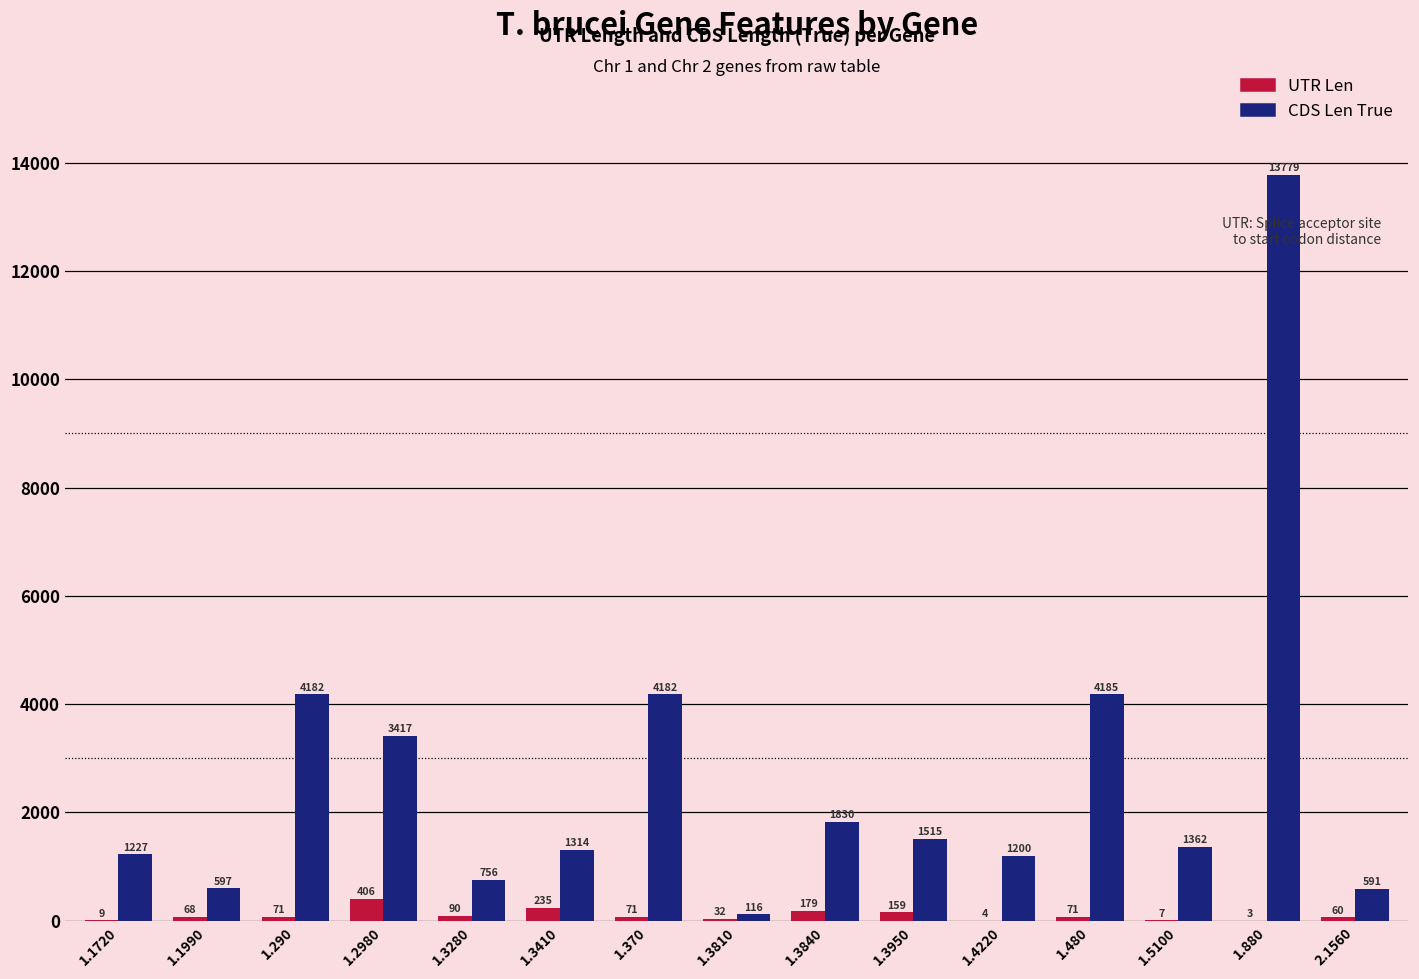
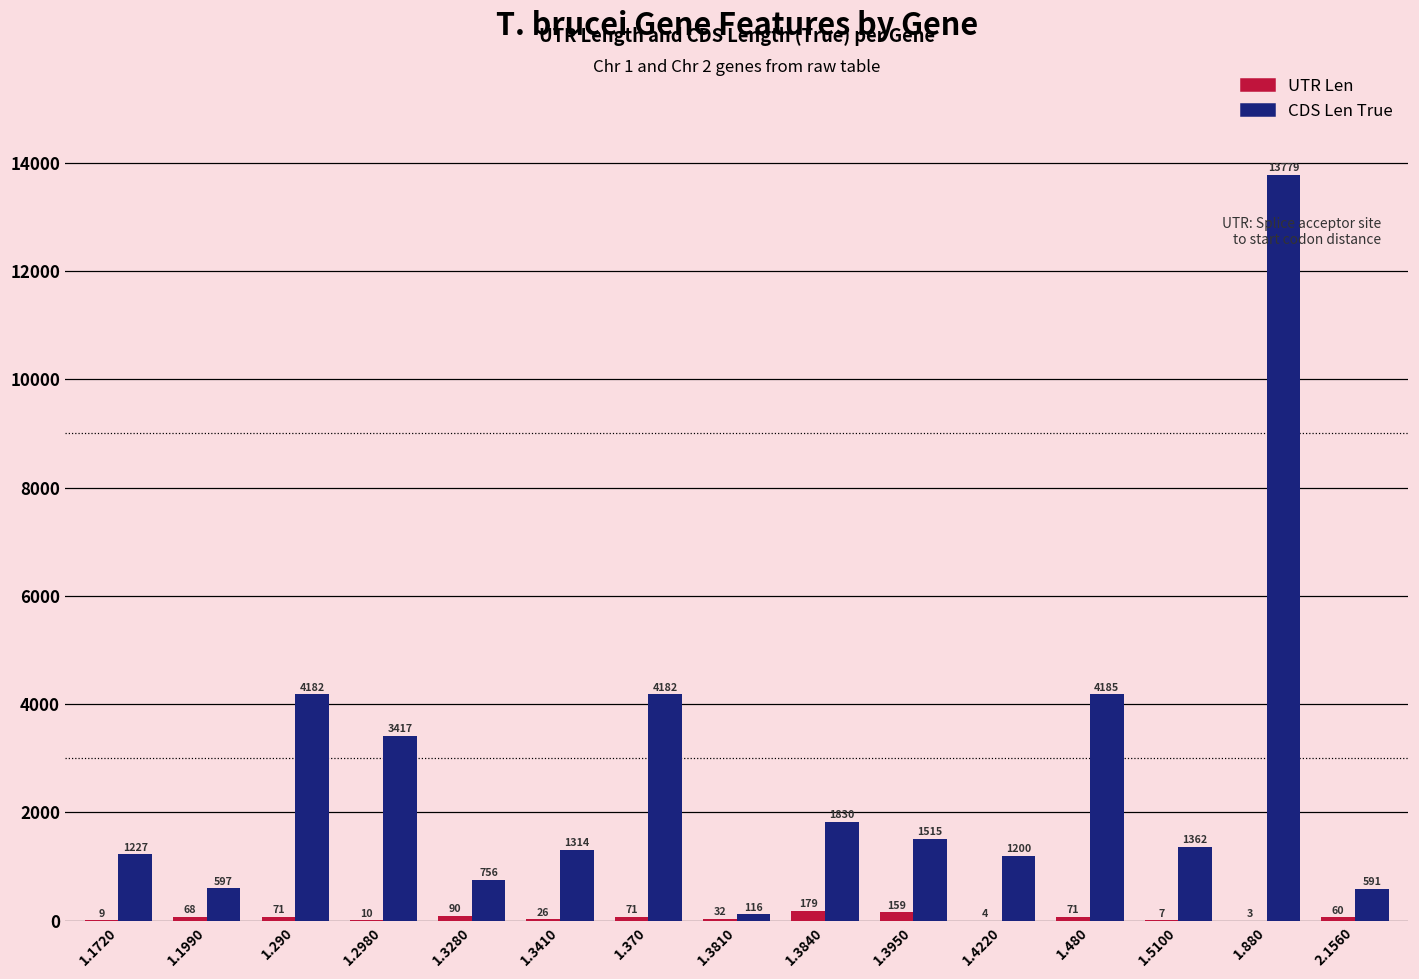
  {
    "UTR Len": {
      "1.1720": 9,
      "1.1990": 68,
      "1.290": 71,
-     "1.2980": 406,
+     "1.2980": 10,
      "1.3280": 90,
-     "1.3410": 235,
+     "1.3410": 26,
      "1.370": 71,
      "1.3810": 32,
      "1.3840": 179,
      "1.3950": 159,
      "1.4220": 4,
      "1.480": 71,
      "1.5100": 7,
      "1.880": 3,
      "2.1560": 60
    },
    "CDS Len True": {
      "1.1720": 1227,
      "1.1990": 597,
      "1.290": 4182,
      "1.2980": 3417,
      "1.3280": 756,
      "1.3410": 1314,
      "1.370": 4182,
      "1.3810": 116,
      "1.3840": 1830,
      "1.3950": 1515,
      "1.4220": 1200,
      "1.480": 4185,
      "1.5100": 1362,
      "1.880": 13779,
      "2.1560": 591
    }
  }
